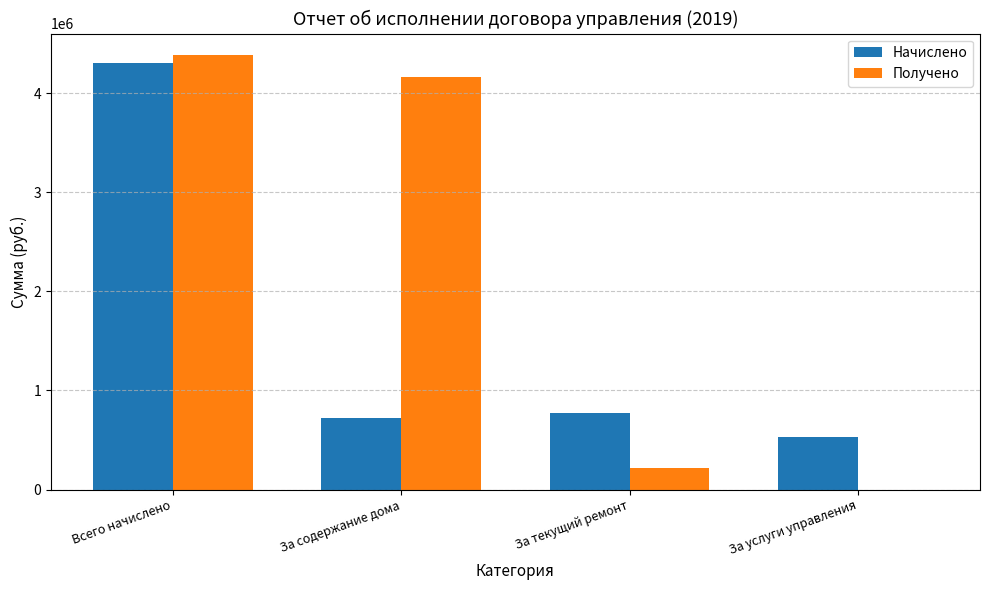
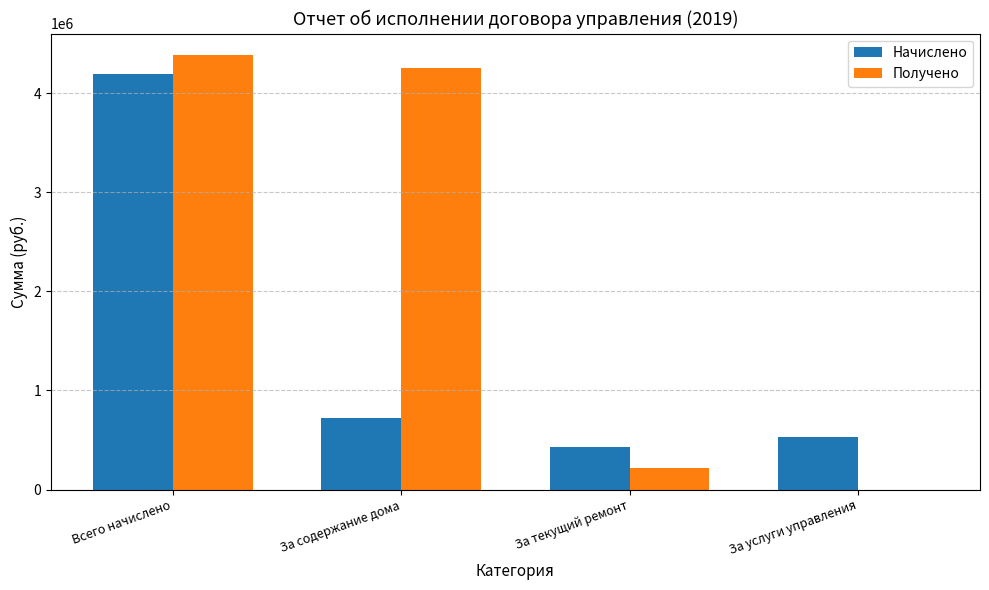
  {
    "Начислено": {
-     "Всего начислено": 4300000,
+     "Всего начислено": 4200000,
      "За содержание дома": 700000,
-     "За текущий ремонт": 800000,
+     "За текущий ремонт": 400000,
      "За услуги управления": 500000
    },
    "Получено": {
      "Всего начислено": 4400000,
-     "За содержание дома": 4200000,
+     "За содержание дома": 4300000,
      "За текущий ремонт": 200000,
      "За услуги управления": 0
    }
  }
